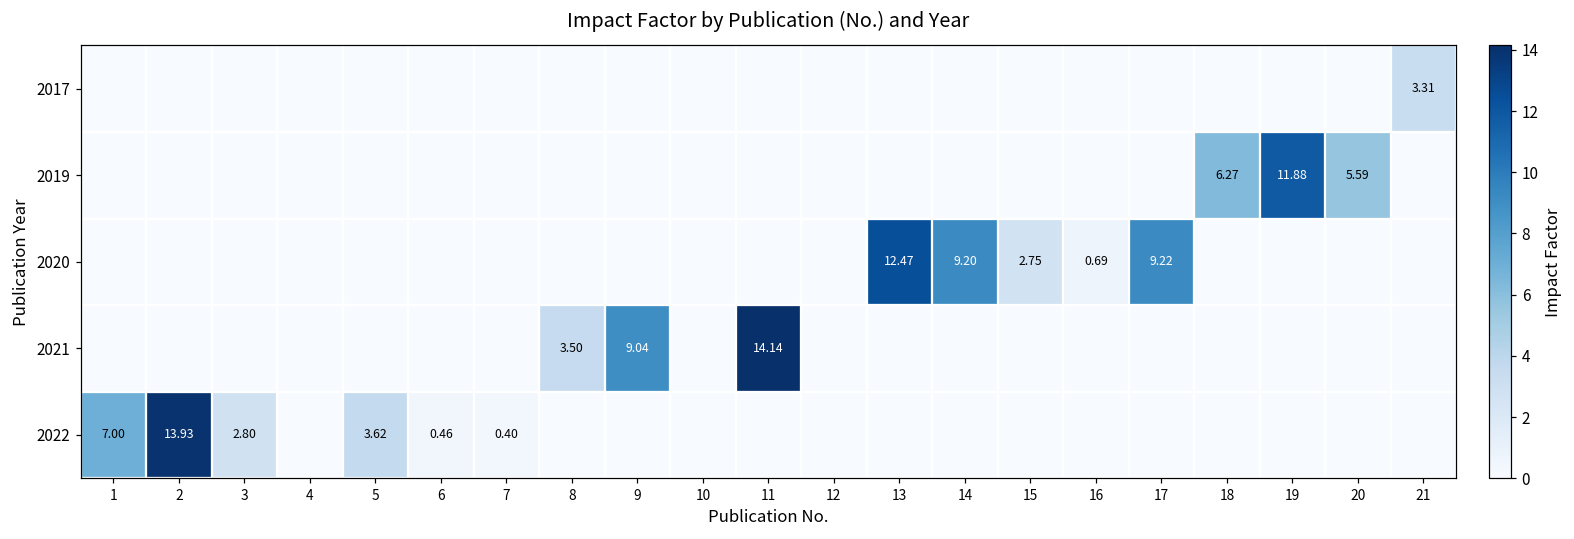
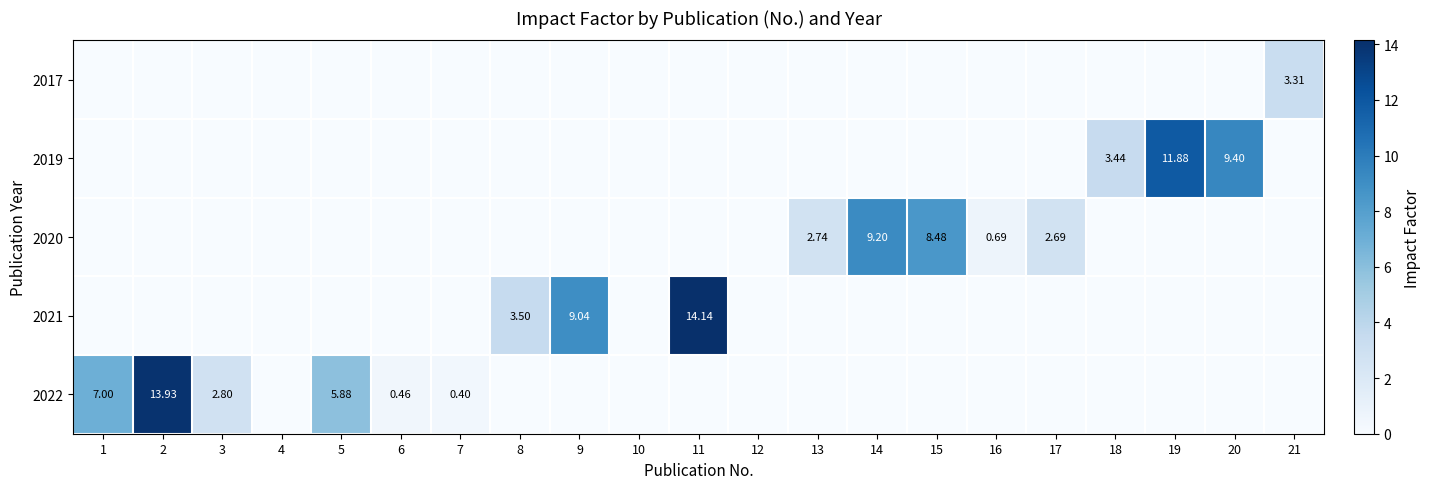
  {
    "2017": {
      "21": 3.31
    },
    "2019": {
-     "18": 6.27,
+     "18": 3.44,
      "19": 11.88,
-     "20": 5.59
+     "20": 9.40
    },
    "2020": {
-     "13": 12.47,
+     "13": 2.74,
      "14": 9.20,
-     "15": 2.75,
+     "15": 8.48,
      "16": 0.69,
-     "17": 9.22
+     "17": 2.69
    },
    "2021": {
      "8": 3.50,
      "9": 9.04,
      "11": 14.14
    },
    "2022": {
      "1": 7.00,
      "2": 13.93,
      "3": 2.80,
-     "5": 3.62,
+     "5": 5.88,
      "6": 0.46,
      "7": 0.40
    }
  }
